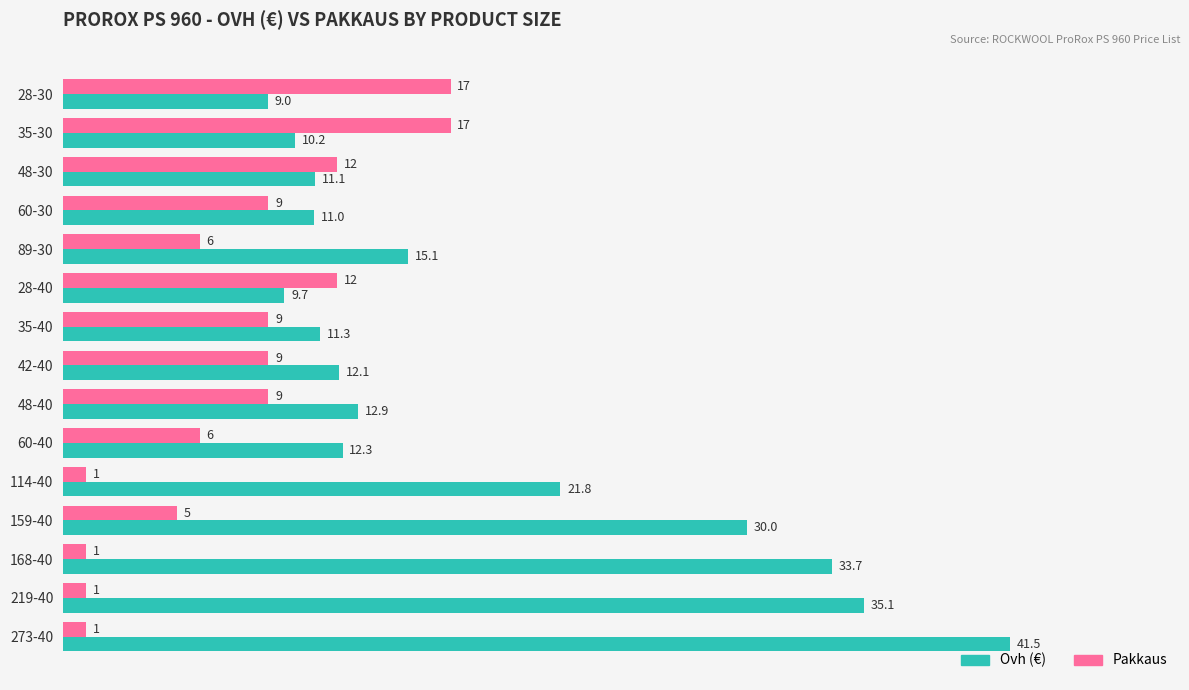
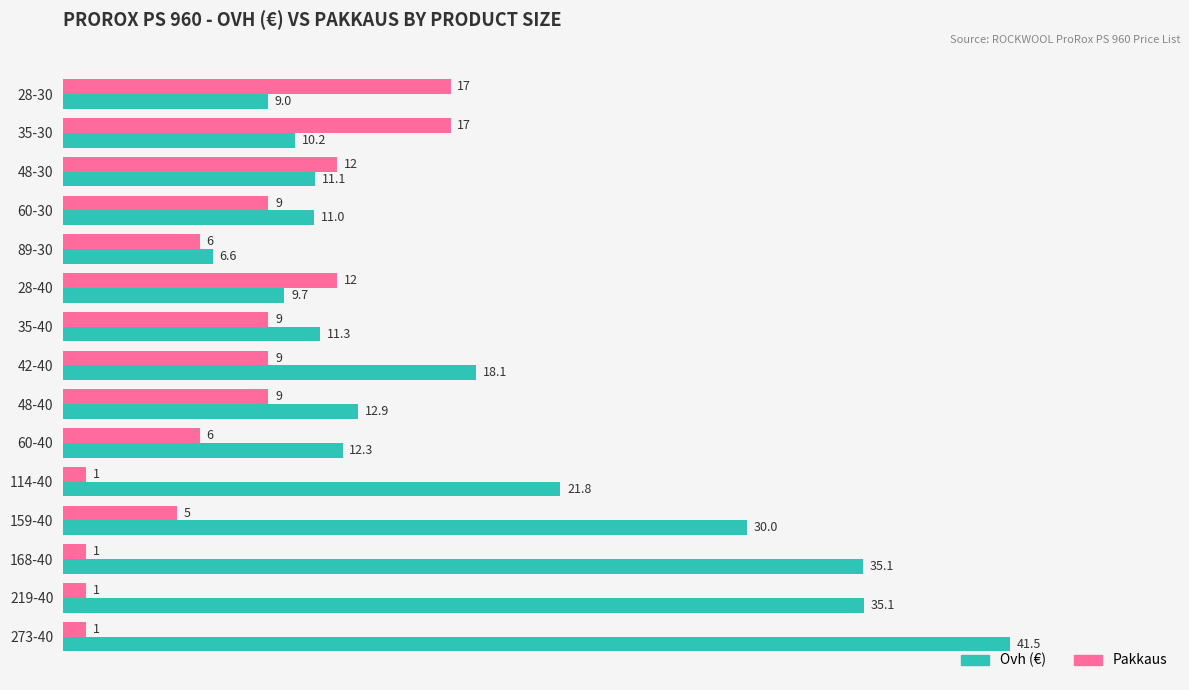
  {
    "Ovh (€)": {
      "28-30": 9.0,
      "35-30": 10.2,
      "48-30": 11.1,
      "60-30": 11.0,
-     "89-30": 15.1,
+     "89-30": 6.6,
      "28-40": 9.7,
      "35-40": 11.3,
-     "42-40": 12.1,
+     "42-40": 18.1,
      "48-40": 12.9,
      "60-40": 12.3,
      "114-40": 21.8,
      "159-40": 30.0,
-     "168-40": 33.7,
+     "168-40": 35.1,
      "219-40": 35.1,
      "273-40": 41.5
    },
    "Pakkaus": {
      "28-30": 17,
      "35-30": 17,
      "48-30": 12,
      "60-30": 9,
      "89-30": 6,
      "28-40": 12,
      "35-40": 9,
      "42-40": 9,
      "48-40": 9,
      "60-40": 6,
      "114-40": 1,
      "159-40": 5,
      "168-40": 1,
      "219-40": 1,
      "273-40": 1
    }
  }
